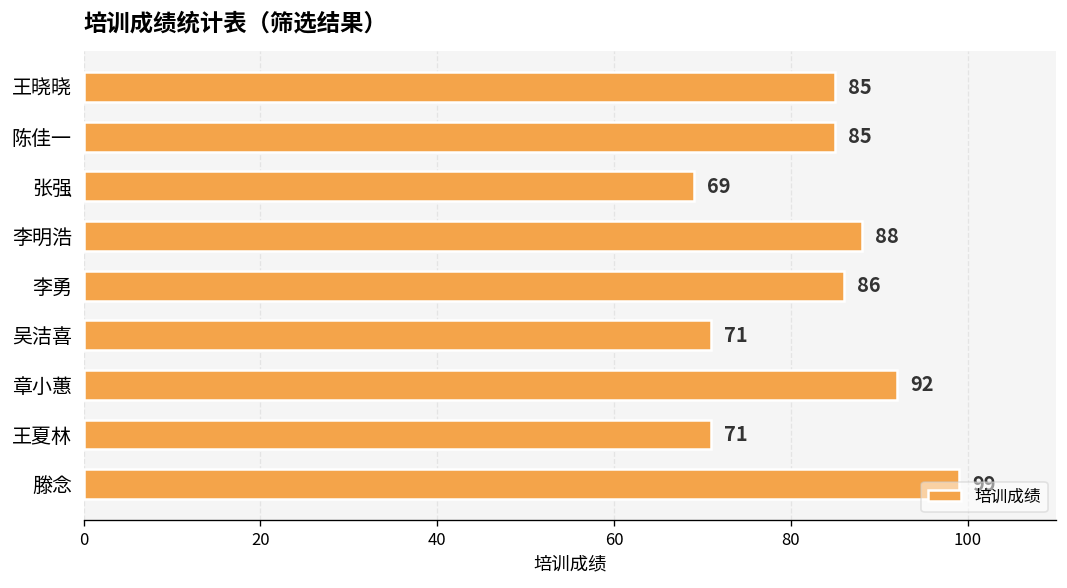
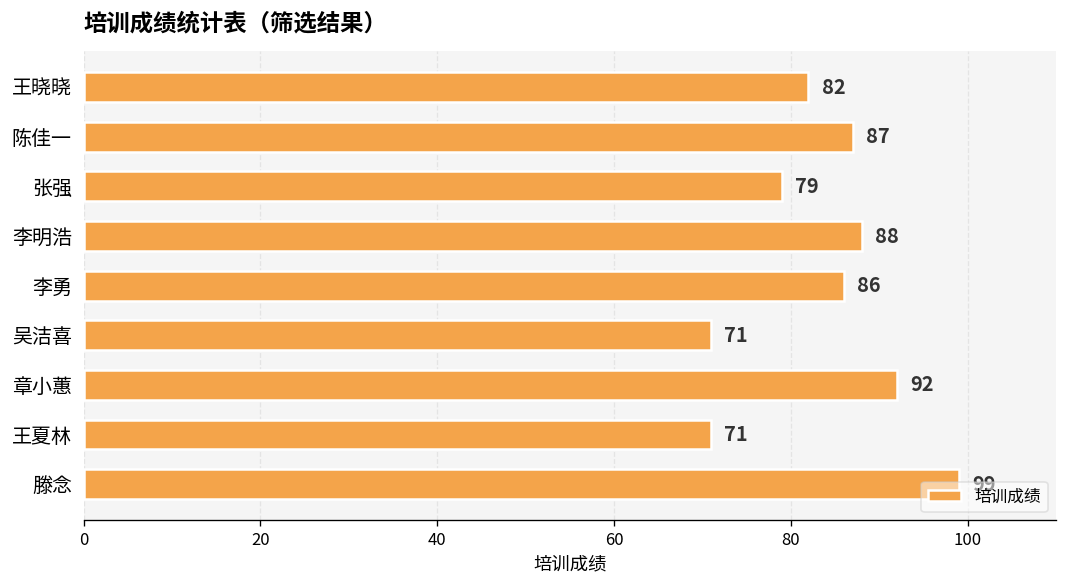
  {
-   "王晓晓": 85,
-   "陈佳一": 85,
-   "张强": 69,
+   "王晓晓": 82,
+   "陈佳一": 87,
+   "张强": 79,
    "李明浩": 88,
    "李勇": 86,
    "吴洁喜": 71,
    "章小蕙": 92,
    "王夏林": 71
  }
